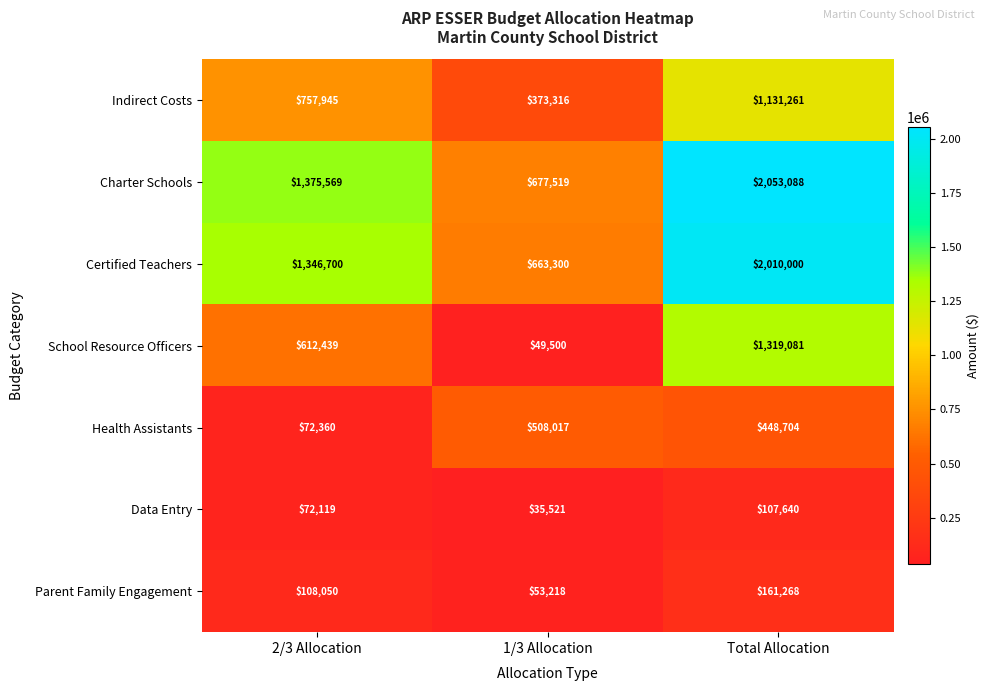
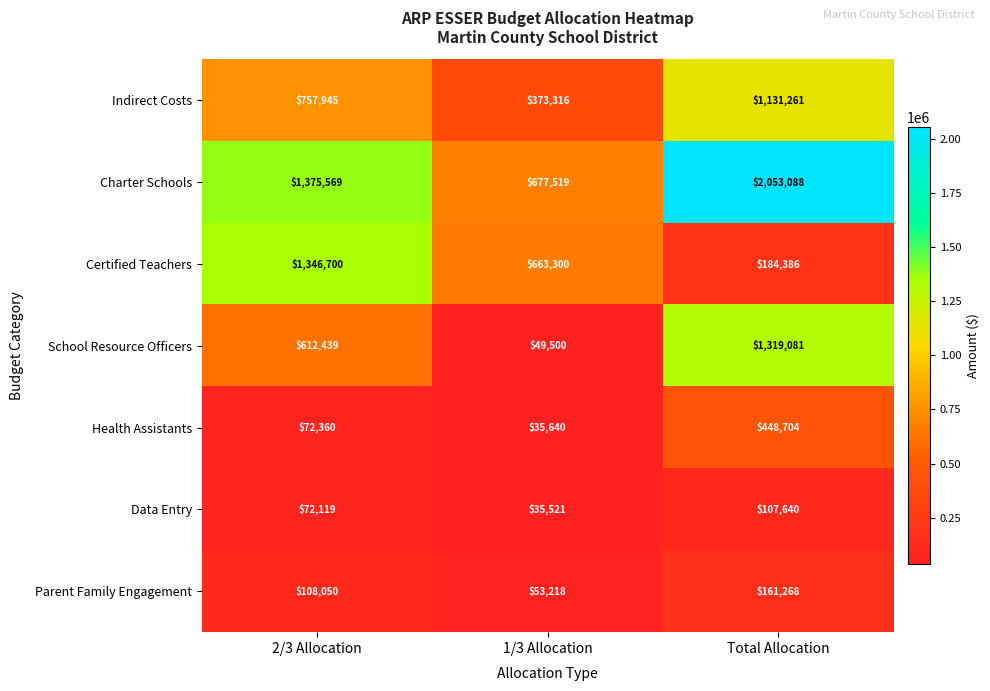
  {
    "Indirect Costs": {
      "2/3 Allocation": "$757,945",
      "1/3 Allocation": "$373,316",
      "Total Allocation": "$1,131,261"
    },
    "Charter Schools": {
      "2/3 Allocation": "$1,375,569",
      "1/3 Allocation": "$677,519",
      "Total Allocation": "$2,053,088"
    },
    "Certified Teachers": {
      "2/3 Allocation": "$1,346,700",
      "1/3 Allocation": "$663,300",
-     "Total Allocation": "$2,010,000"
+     "Total Allocation": "$184,386"
    },
    "School Resource Officers": {
      "2/3 Allocation": "$612,439",
      "1/3 Allocation": "$49,500",
      "Total Allocation": "$1,319,081"
    },
    "Health Assistants": {
      "2/3 Allocation": "$72,360",
-     "1/3 Allocation": "$508,017",
+     "1/3 Allocation": "$35,640",
      "Total Allocation": "$448,704"
    },
    "Data Entry": {
      "2/3 Allocation": "$72,119",
      "1/3 Allocation": "$35,521",
      "Total Allocation": "$107,640"
    },
    "Parent Family Engagement": {
      "2/3 Allocation": "$108,050",
      "1/3 Allocation": "$53,218",
      "Total Allocation": "$161,268"
    }
  }
